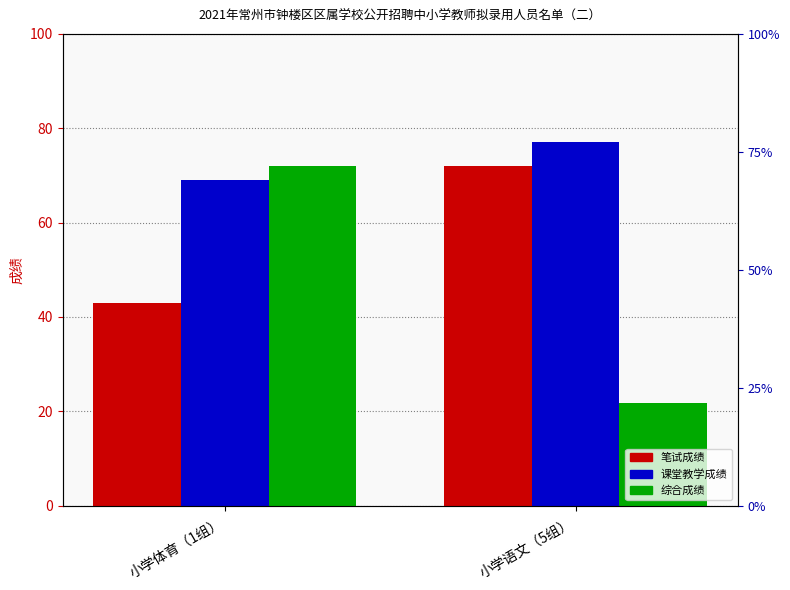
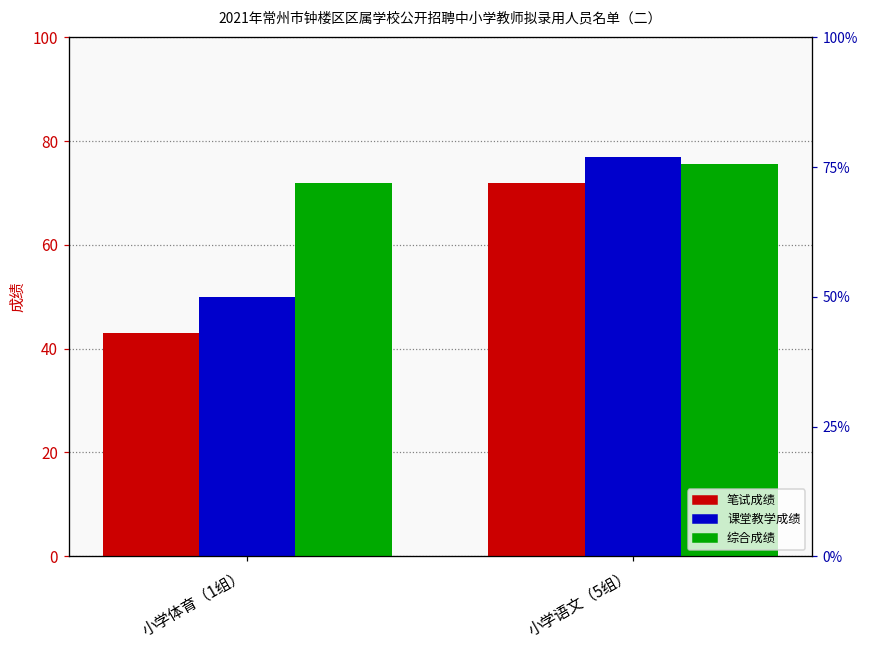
  {
    "笔试成绩": {
      "小学体育（1组）": 43,
      "小学语文（5组）": 72
    },
    "课堂教学成绩": {
-     "小学体育（1组）": 69,
+     "小学体育（1组）": 50,
      "小学语文（5组）": 77
    },
    "综合成绩": {
      "小学体育（1组）": 72,
-     "小学语文（5组）": 22
+     "小学语文（5组）": 76
    }
  }
